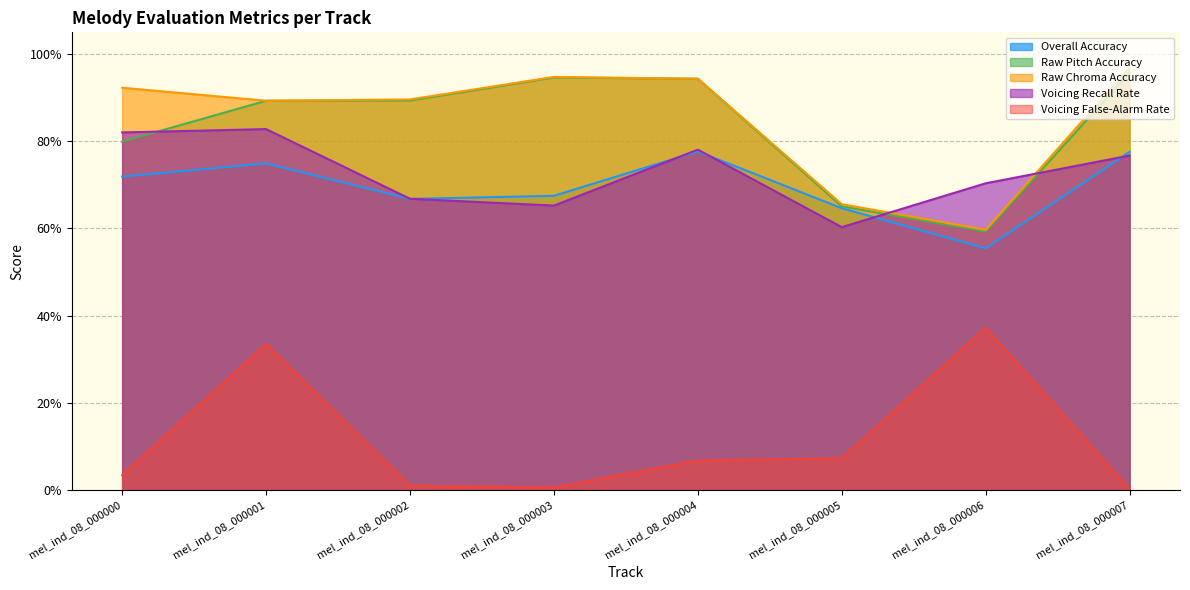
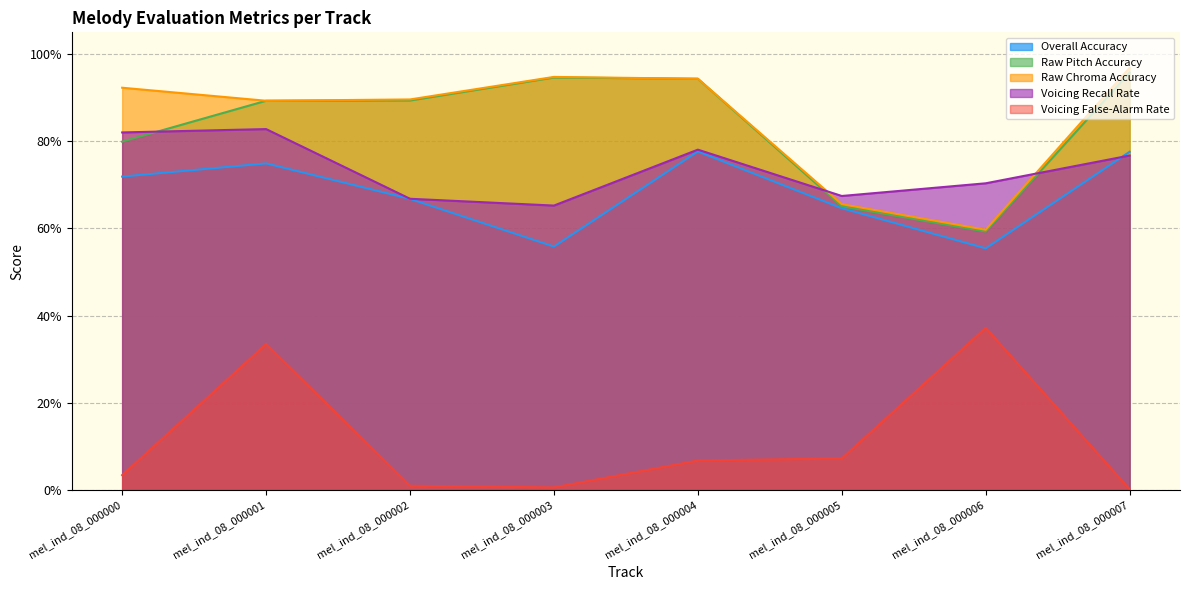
  {
    "Overall Accuracy": {
      "mel_ind_08_000000": "72%",
      "mel_ind_08_000001": "75%",
-     "mel_ind_08_000003": "67%",
+     "mel_ind_08_000003": "56%",
      "mel_ind_08_000006": "55%",
      "mel_ind_08_000007": "78%"
    },
    "Raw Pitch Accuracy": {
      "mel_ind_08_000000": "80%"
    },
    "Raw Chroma Accuracy": {
      "mel_ind_08_000000": "92%"
    },
    "Voicing Recall Rate": {
      "mel_ind_08_000000": "82%",
      "mel_ind_08_000001": "83%",
      "mel_ind_08_000003": "65%",
-     "mel_ind_08_000005": "60%",
+     "mel_ind_08_000005": "67%",
      "mel_ind_08_000006": "70%",
      "mel_ind_08_000007": "77%"
    },
    "Voicing False-Alarm Rate": {
      "mel_ind_08_000000": "3%",
      "mel_ind_08_000001": "33%",
      "mel_ind_08_000002": "1%",
      "mel_ind_08_000003": "1%",
      "mel_ind_08_000004": "7%",
      "mel_ind_08_000005": "7%",
      "mel_ind_08_000006": "37%",
      "mel_ind_08_000007": "0%"
    }
  }
